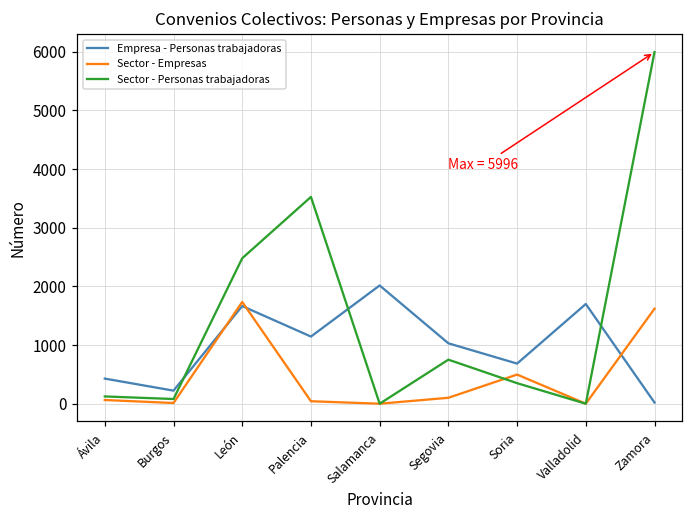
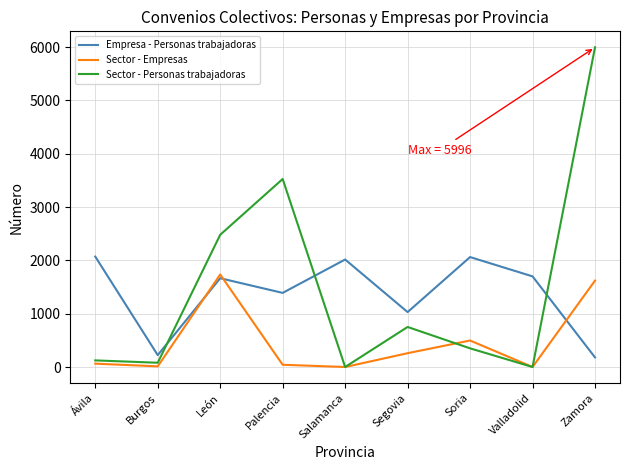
  {
    "Empresa - Personas trabajadoras": {
-     "Ávila": 400,
+     "Ávila": 2100,
      "Burgos": 200,
      "León": 1700,
-     "Palencia": 1100,
+     "Palencia": 1400,
      "Salamanca": 2000,
      "Segovia": 1000,
-     "Soria": 700,
+     "Soria": 2100,
      "Valladolid": 1700,
-     "Zamora": 0
+     "Zamora": 200
    },
    "Sector - Empresas": {
      "Ávila": 100,
      "Burgos": 0,
      "León": 1700,
      "Palencia": 0,
-     "Segovia": 100,
+     "Segovia": 300,
      "Soria": 500,
      "Zamora": 1600
    },
    "Sector - Personas trabajadoras": {
      "Zamora": 5996
    }
  }
